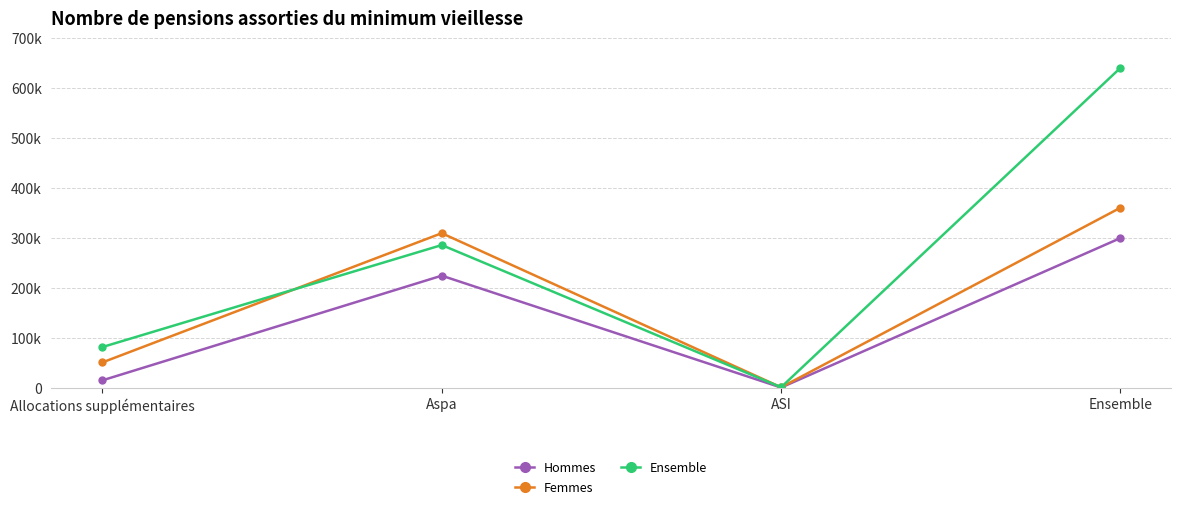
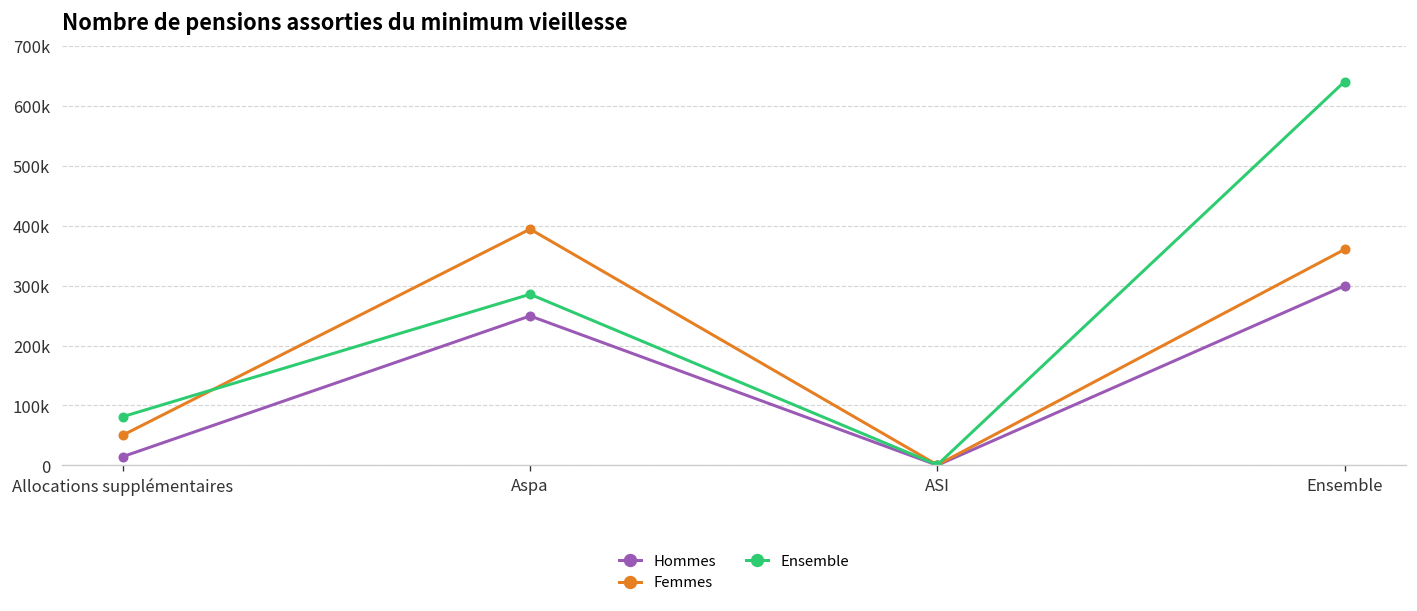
  {
    "Hommes": {
      "Allocations supplémentaires": 10000,
-     "Aspa": 220000,
+     "Aspa": 250000,
      "Ensemble": 300000
    },
    "Femmes": {
      "Allocations supplémentaires": 50000,
-     "Aspa": 310000,
+     "Aspa": 390000,
      "Ensemble": 360000
    },
    "Ensemble": {
      "Allocations supplémentaires": 80000,
      "Aspa": 290000,
      "Ensemble": 640000
    }
  }
